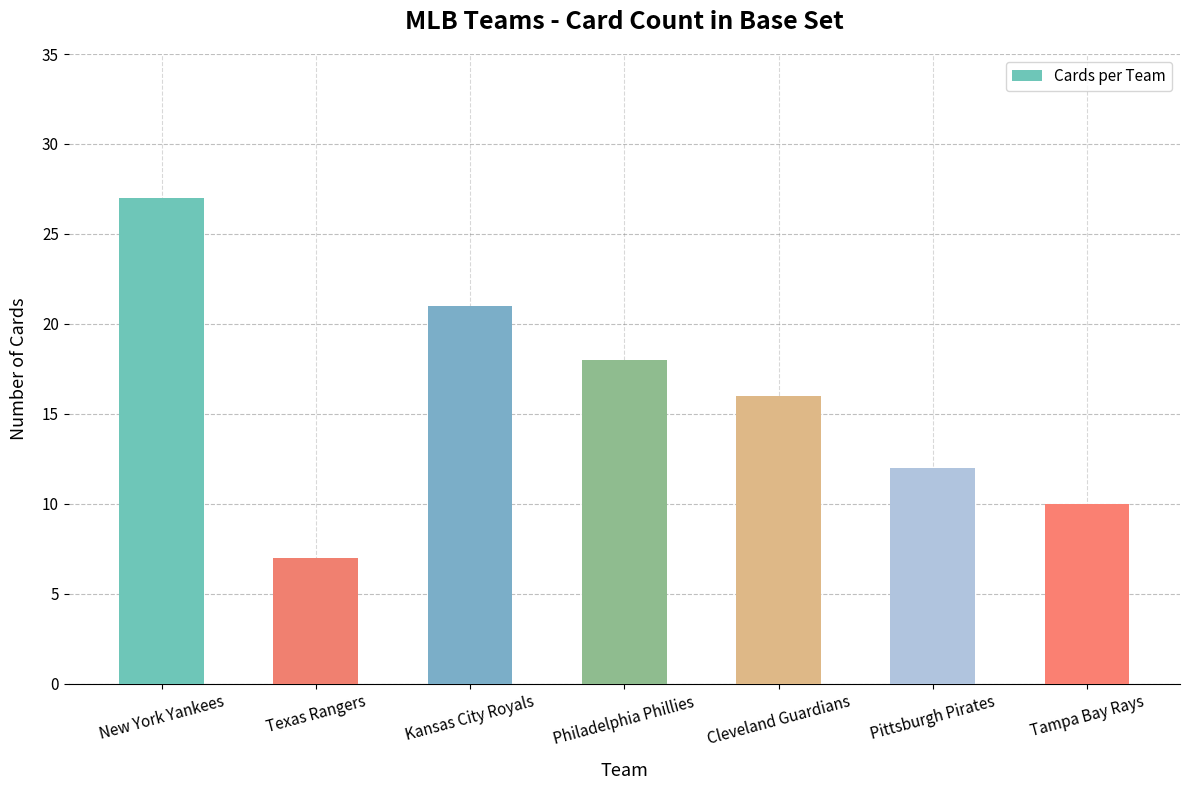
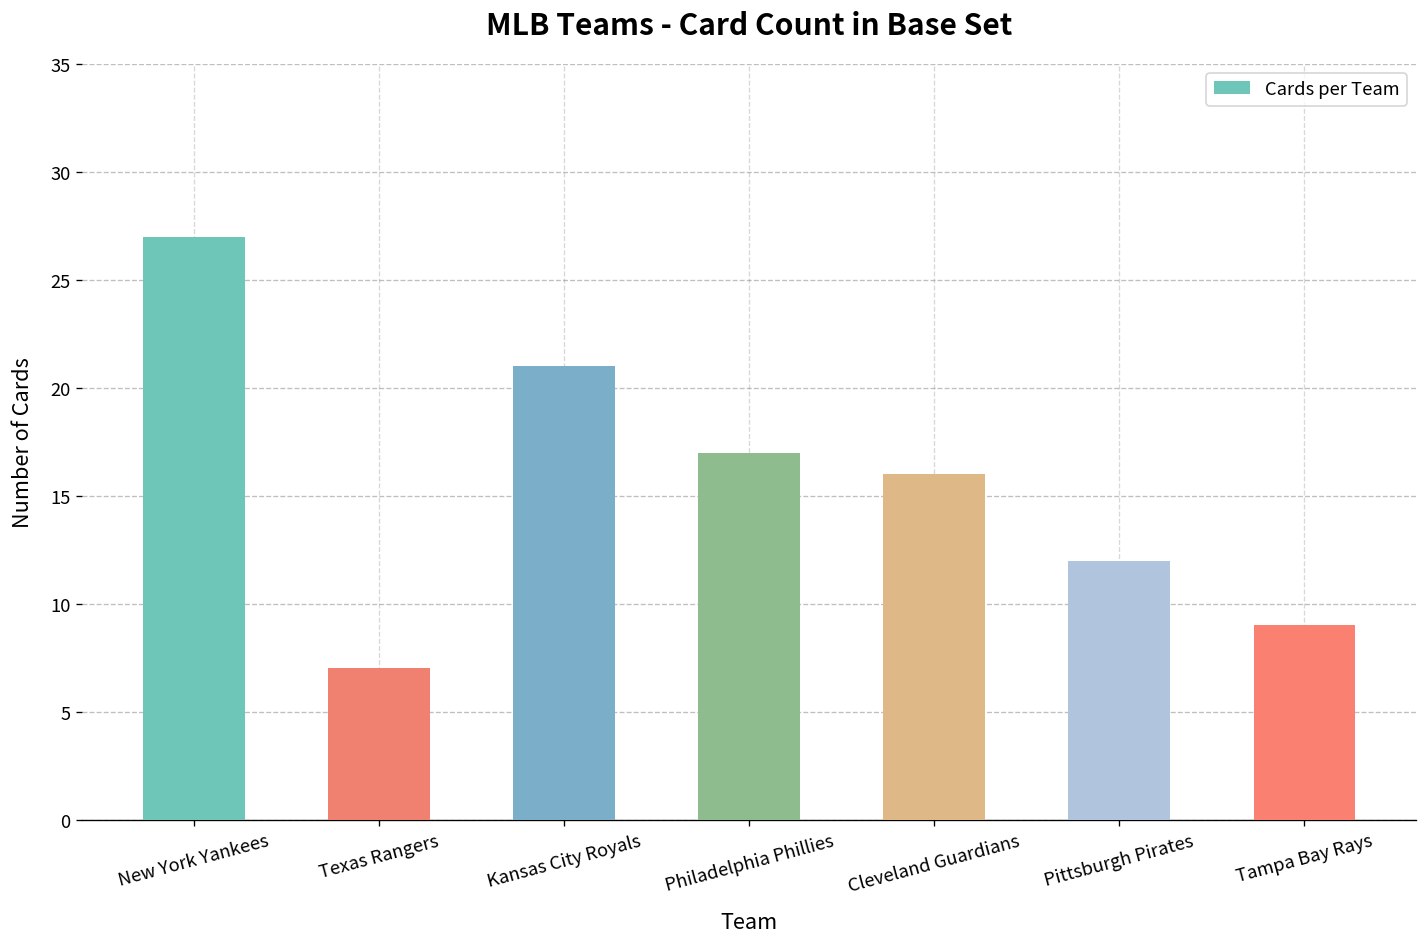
  {
    "New York Yankees": 27,
    "Texas Rangers": 7,
    "Kansas City Royals": 21,
-   "Philadelphia Phillies": 18,
+   "Philadelphia Phillies": 17,
    "Cleveland Guardians": 16,
    "Pittsburgh Pirates": 12,
-   "Tampa Bay Rays": 10
+   "Tampa Bay Rays": 9
  }
